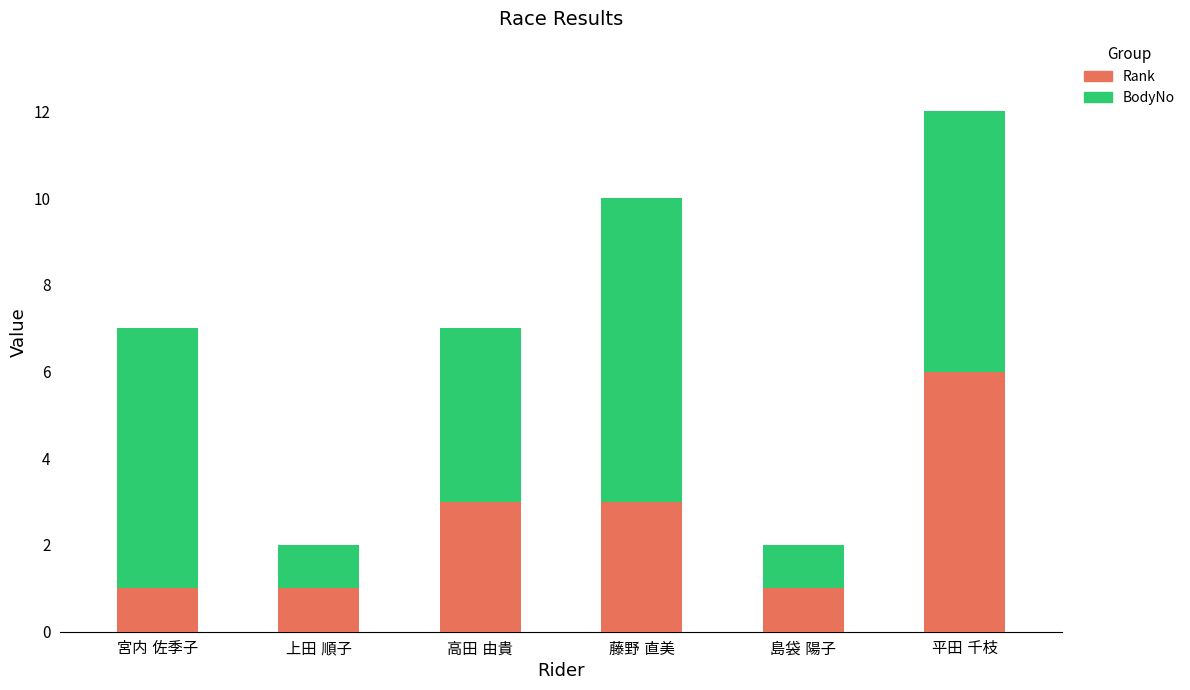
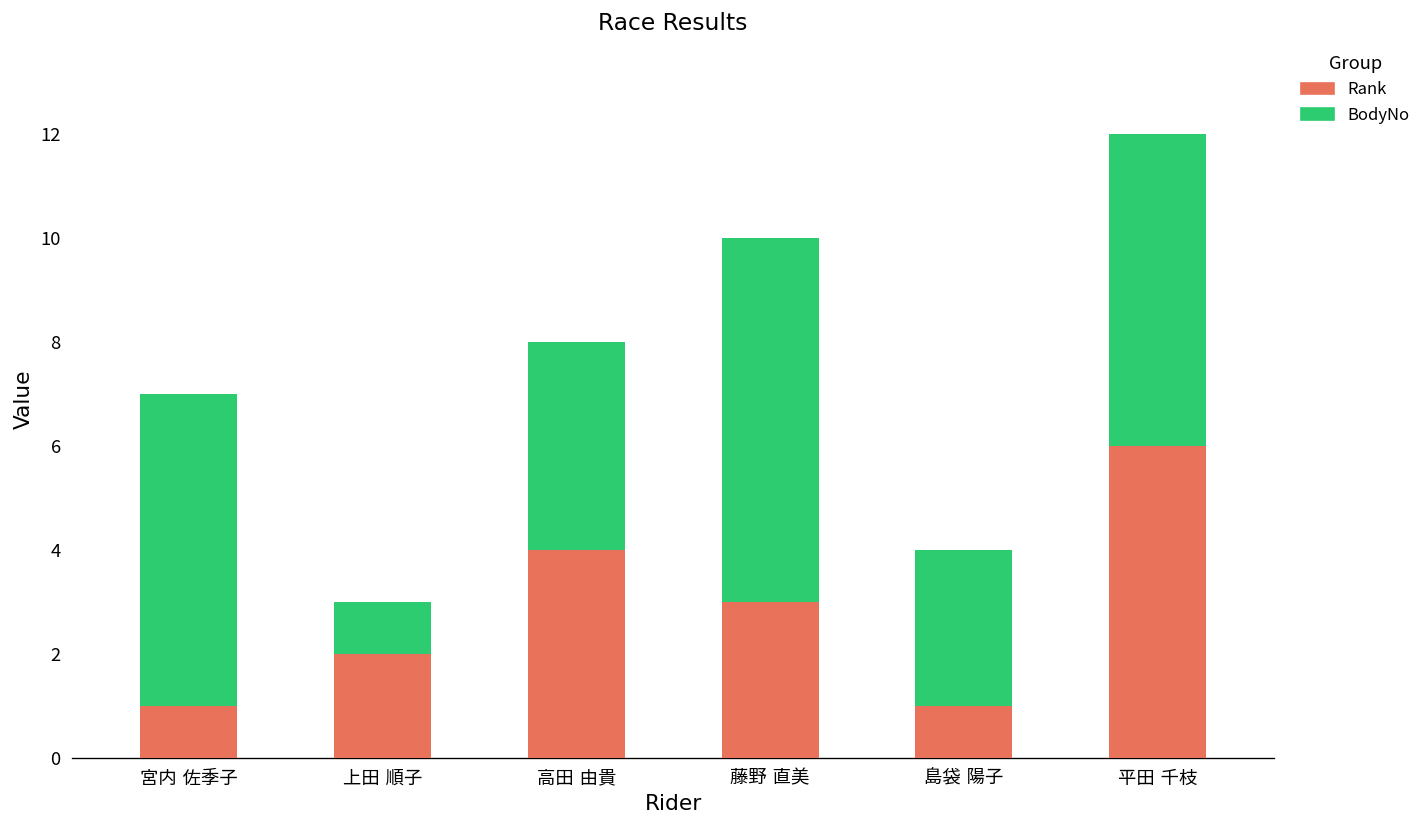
  {
    "Rank": {
      "宮内 佐季子": 1,
-     "上田 順子": 1,
-     "高田 由貴": 3,
+     "上田 順子": 2,
+     "高田 由貴": 4,
      "藤野 直美": 3,
      "島袋 陽子": 1,
      "平田 千枝": 6
    },
    "BodyNo": {
      "宮内 佐季子": 6,
      "上田 順子": 1,
      "高田 由貴": 4,
      "藤野 直美": 7,
-     "島袋 陽子": 1,
+     "島袋 陽子": 3,
      "平田 千枝": 6
    }
  }
